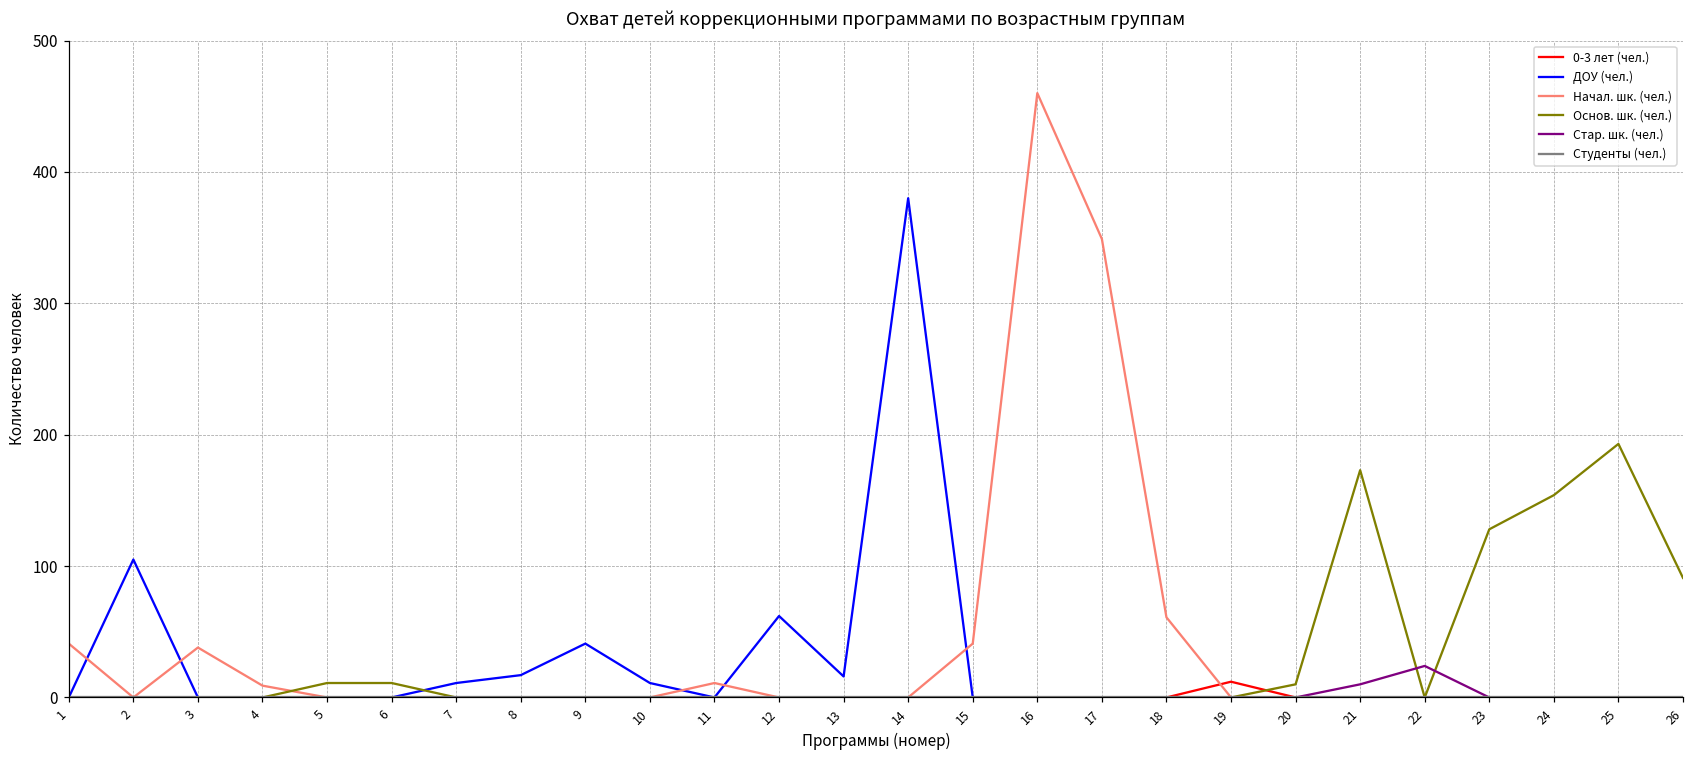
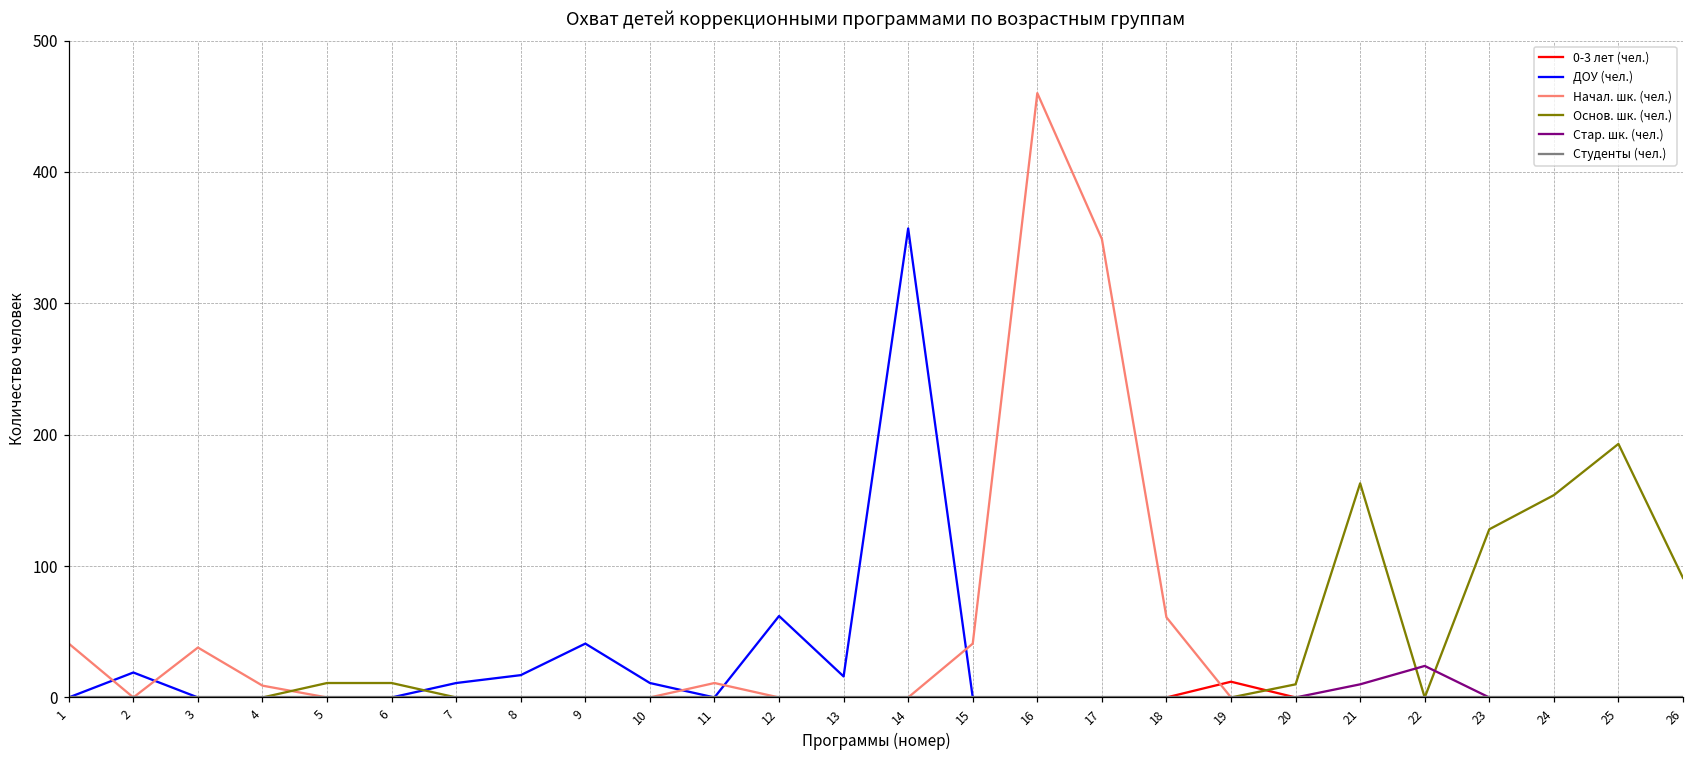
  {
    "0-3 лет (чел.)": {
      "19": 12
    },
    "ДОУ (чел.)": {
-     "2": 105,
+     "2": 19,
      "7": 11,
      "8": 17,
      "9": 41,
      "10": 11,
      "12": 62,
      "13": 16,
-     "14": 380
+     "14": 357
    },
    "Начал. шк. (чел.)": {
      "1": 41,
      "3": 38,
      "4": 9,
      "11": 11,
      "15": 41,
      "16": 460,
      "17": 349,
      "18": 61
    },
    "Основ. шк. (чел.)": {
      "5": 11,
      "6": 11,
      "20": 10,
-     "21": 173,
+     "21": 163,
      "23": 128,
      "24": 154,
      "25": 193,
      "26": 91
    },
    "Стар. шк. (чел.)": {
      "21": 10,
      "22": 24
    }
  }
